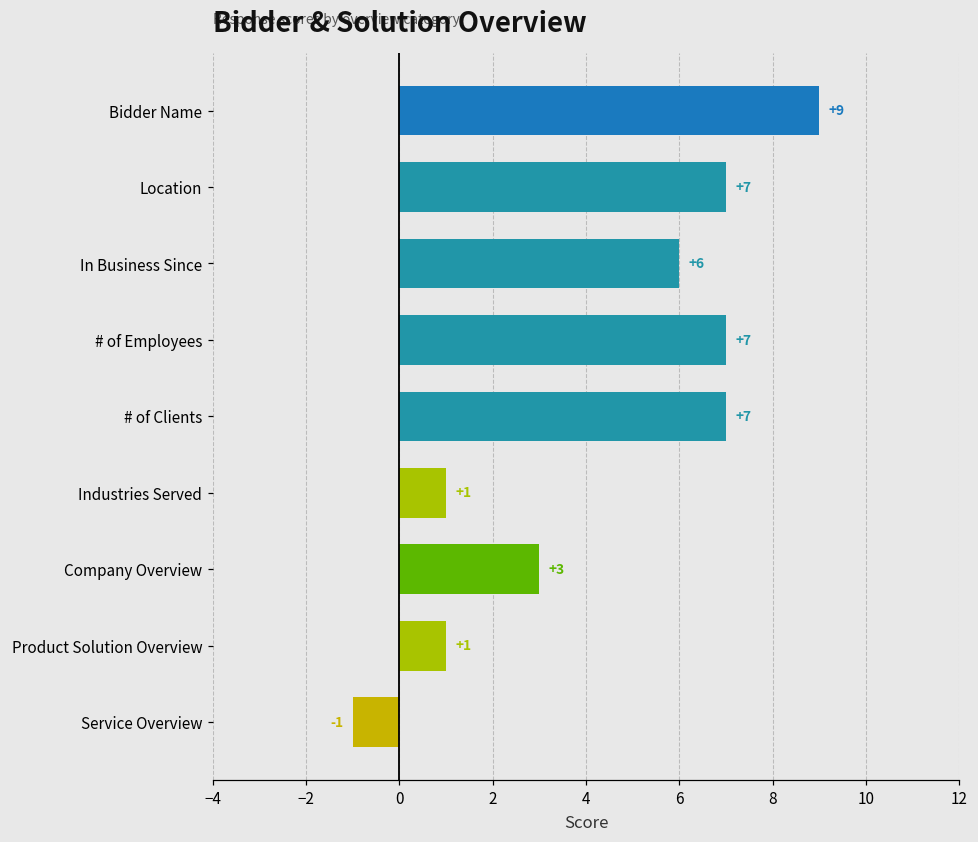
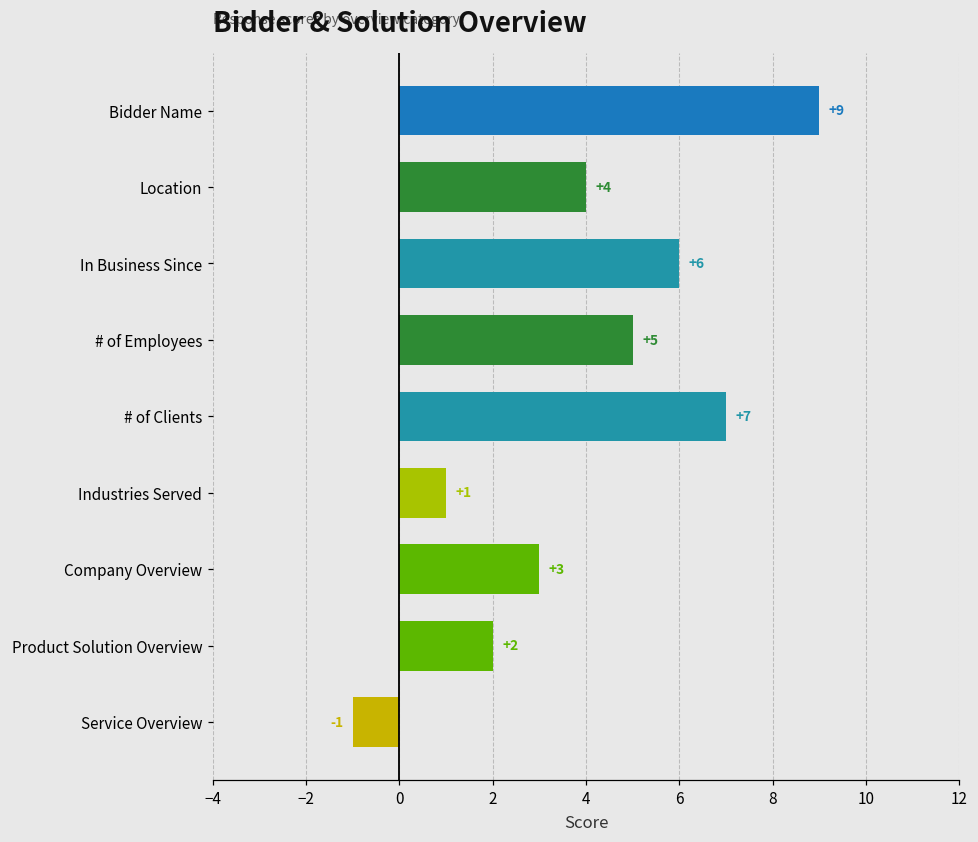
  {
    "Bidder Name": "+9",
-   "Location": "+7",
+   "Location": "+4",
    "In Business Since": "+6",
-   "# of Employees": "+7",
+   "# of Employees": "+5",
    "# of Clients": "+7",
    "Industries Served": "+1",
    "Company Overview": "+3",
-   "Product Solution Overview": "+1",
+   "Product Solution Overview": "+2",
    "Service Overview": "-1"
  }
